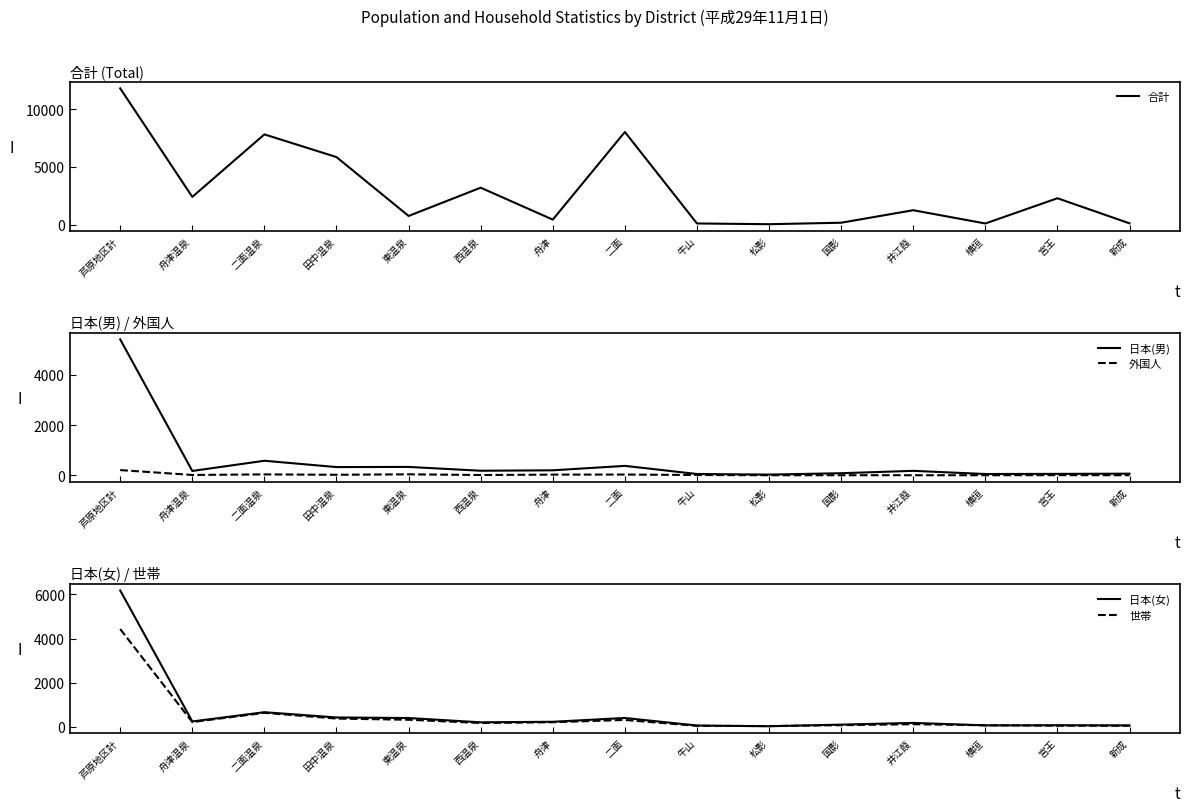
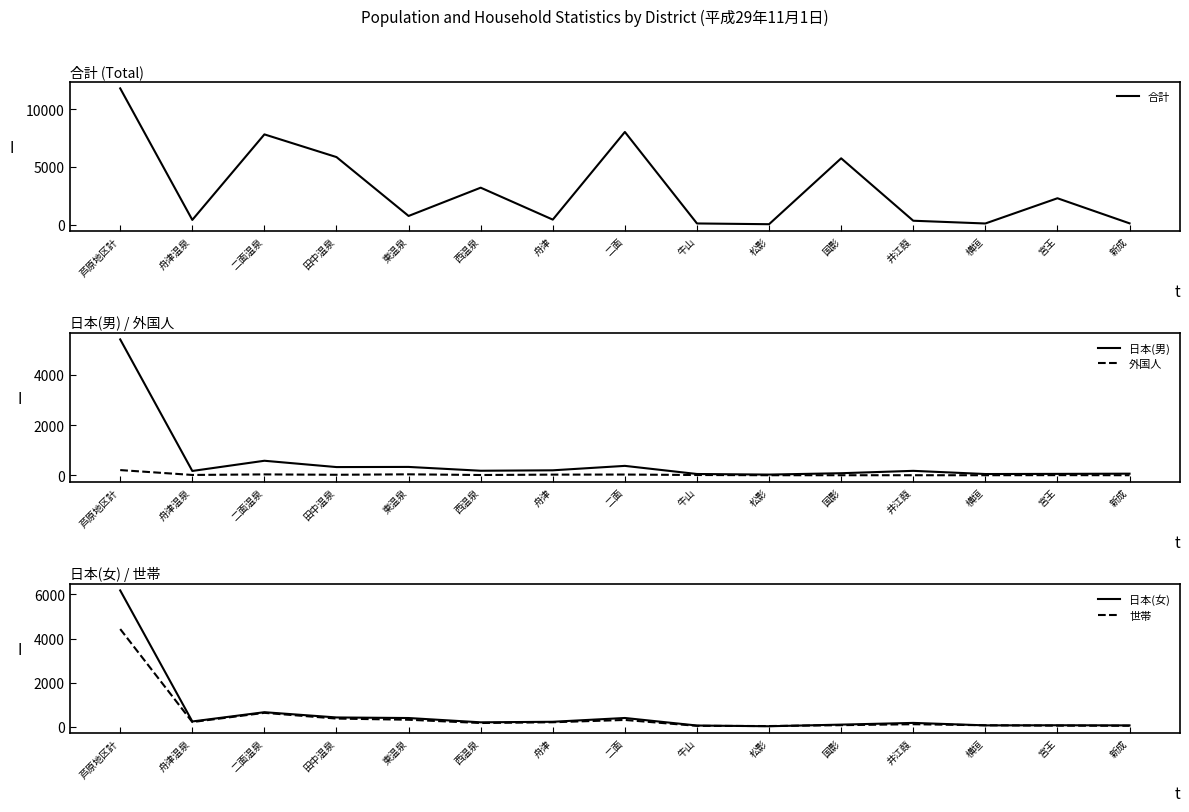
  {
    "合計 (Total)": {
      "芦原地区計": 11800,
-     "舟津温泉": 2400,
+     "舟津温泉": 400,
      "二面温泉": 7800,
      "田中温泉": 5900,
      "東温泉": 800,
      "西温泉": 3200,
      "舟津": 400,
      "二面": 8000,
      "牛山": 100,
      "松影": 0,
-     "国影": 200,
-     "井江葭": 1300,
+     "国影": 5800,
+     "井江葭": 400,
      "横垣": 100,
      "宮王": 2300,
      "新成": 100
    }
  }
